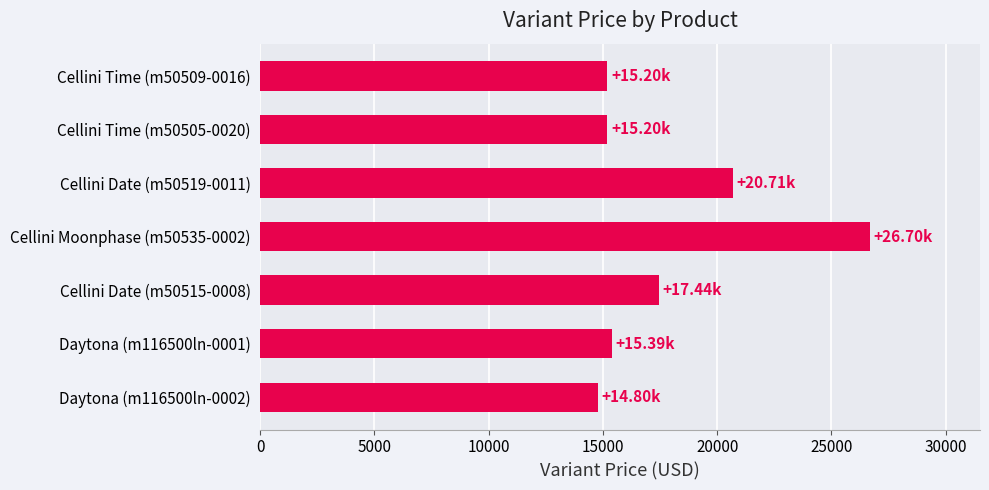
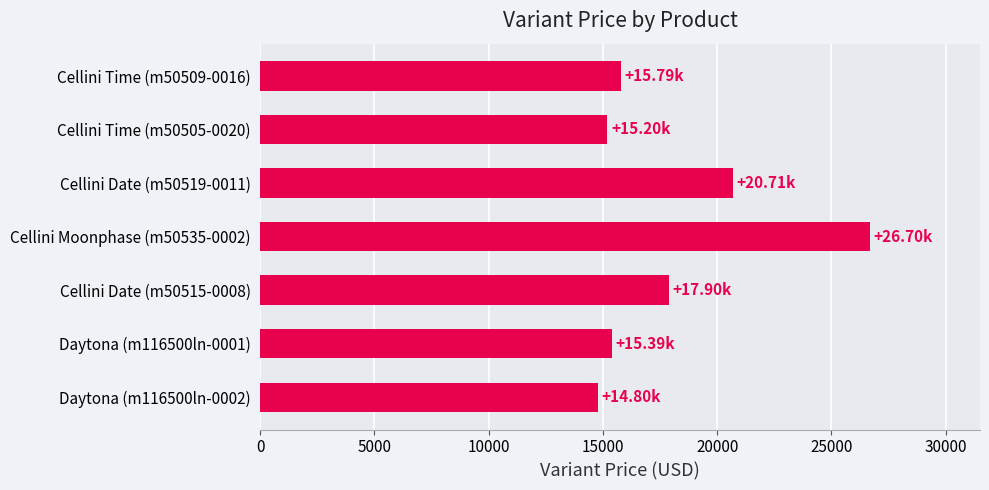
  {
-   "Cellini Time (m50509-0016)": "+15.20k",
+   "Cellini Time (m50509-0016)": "+15.79k",
    "Cellini Time (m50505-0020)": "+15.20k",
    "Cellini Date (m50519-0011)": "+20.71k",
    "Cellini Moonphase (m50535-0002)": "+26.70k",
-   "Cellini Date (m50515-0008)": "+17.44k",
+   "Cellini Date (m50515-0008)": "+17.90k",
    "Daytona (m116500ln-0001)": "+15.39k",
    "Daytona (m116500ln-0002)": "+14.80k"
  }
